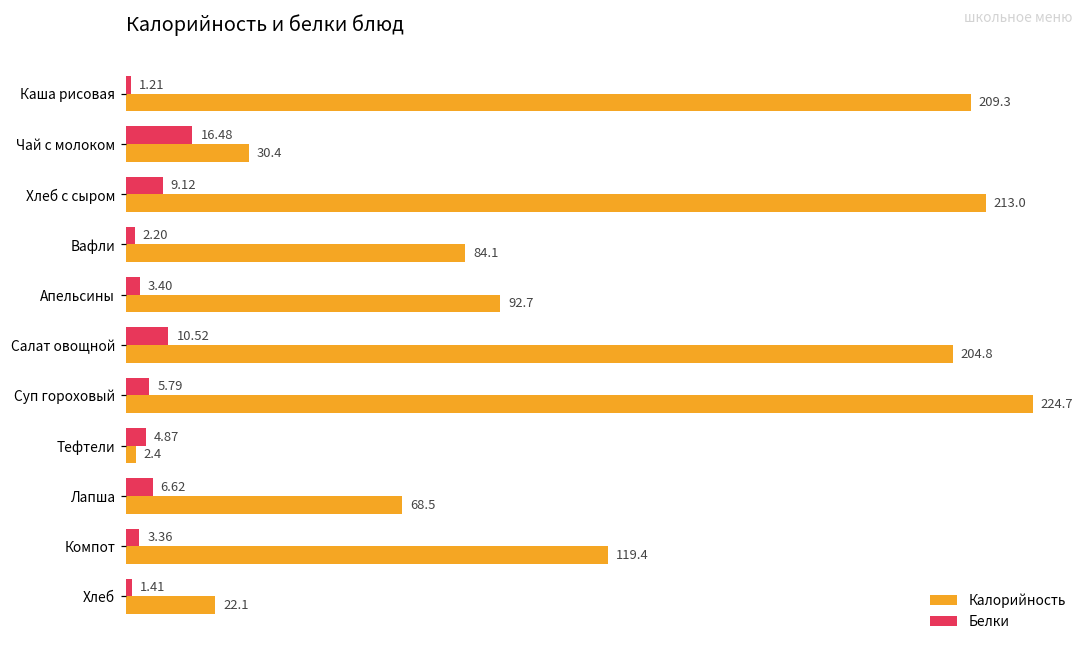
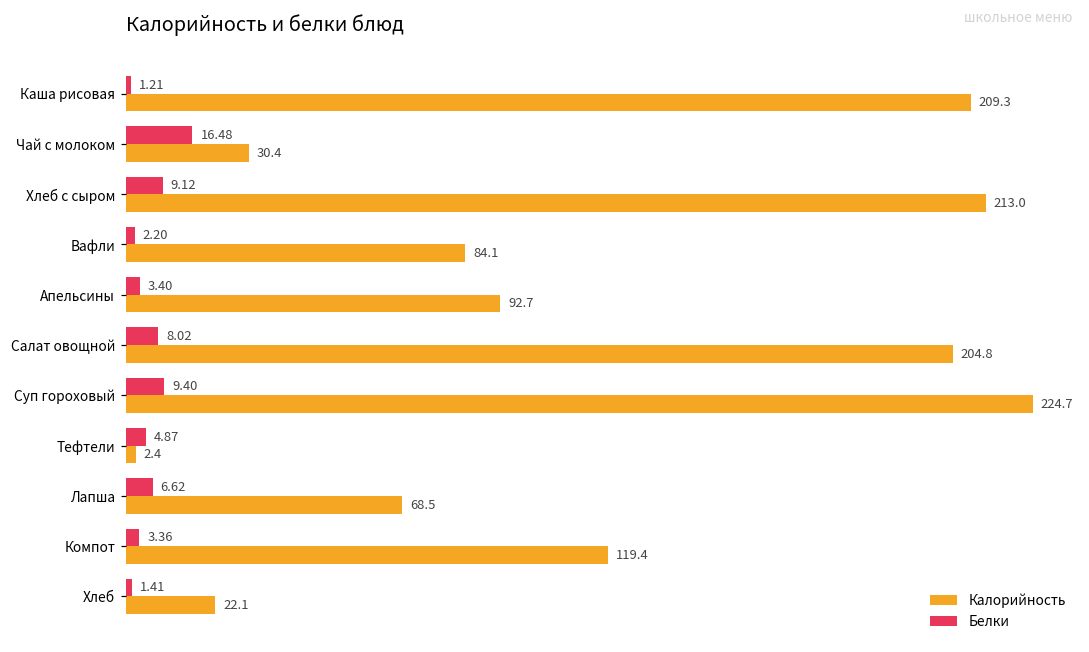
  {
    "Калорийность": {
      "Каша рисовая": 209.3,
      "Чай с молоком": 30.4,
      "Хлеб с сыром": 213.0,
      "Вафли": 84.1,
      "Апельсины": 92.7,
      "Салат овощной": 204.8,
      "Суп гороховый": 224.7,
      "Тефтели": 2.4,
      "Лапша": 68.5,
      "Компот": 119.4,
      "Хлеб": 22.1
    },
    "Белки": {
      "Каша рисовая": 1.21,
      "Чай с молоком": 16.48,
      "Хлеб с сыром": 9.12,
      "Вафли": 2.20,
      "Апельсины": 3.40,
-     "Салат овощной": 10.52,
-     "Суп гороховый": 5.79,
+     "Салат овощной": 8.02,
+     "Суп гороховый": 9.40,
      "Тефтели": 4.87,
      "Лапша": 6.62,
      "Компот": 3.36,
      "Хлеб": 1.41
    }
  }
